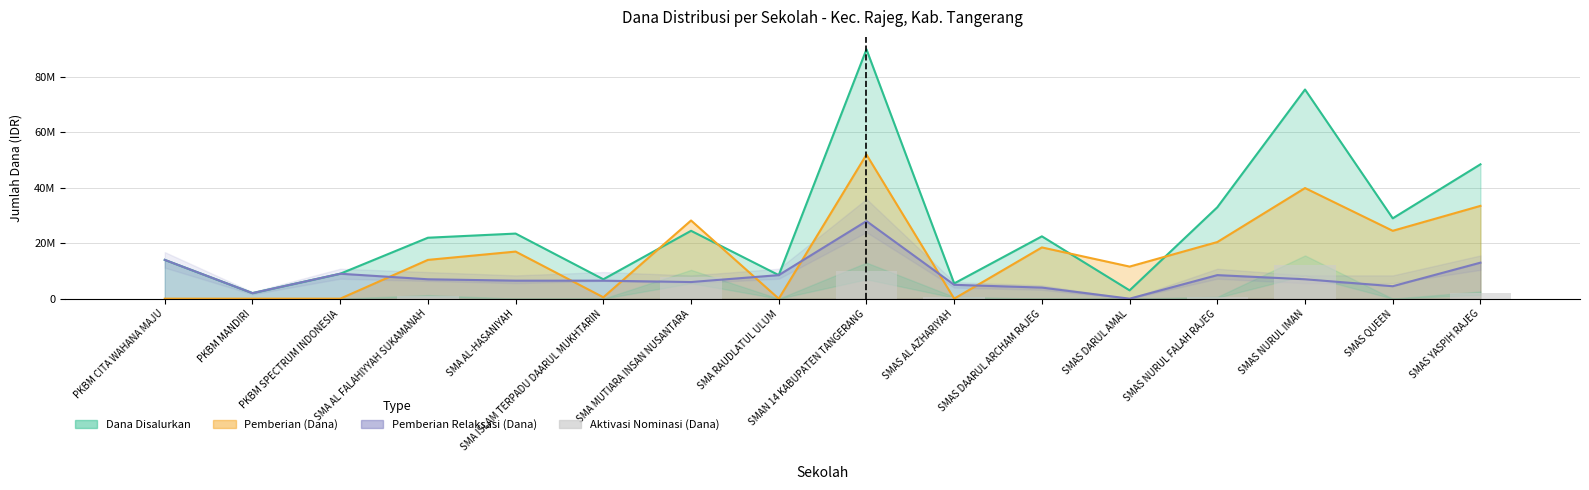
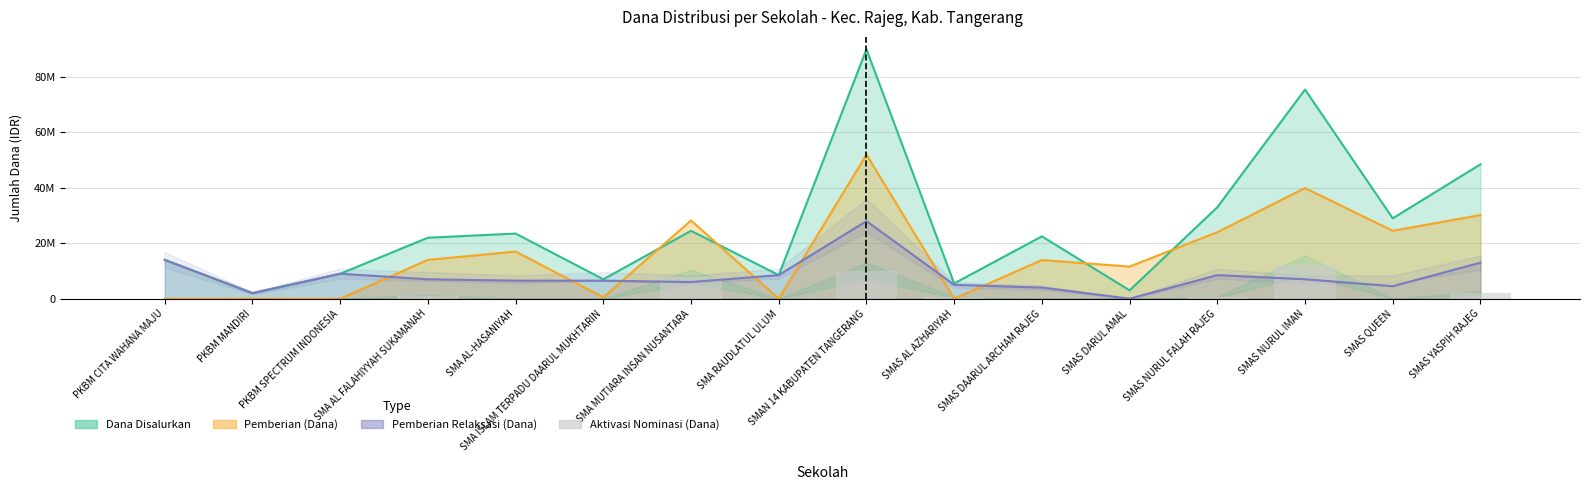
  {
    "Pemberian (Dana)": {
      "SMA AL FALAHIYYAH SUKAMANAH": 14000000,
      "SMA AL-HASANIYAH": 17000000,
      "SMA MUTIARA INSAN NUSANTARA": 28000000,
      "SMAN 14 KABUPATEN TANGERANG": 52000000,
-     "SMAS DAARUL ARCHAM RAJEG": 19000000,
+     "SMAS DAARUL ARCHAM RAJEG": 14000000,
      "SMAS DARUL AMAL": 12000000,
-     "SMAS NURUL FALAH RAJEG": 20000000,
+     "SMAS NURUL FALAH RAJEG": 24000000,
      "SMAS NURUL IMAN": 40000000,
      "SMAS QUEEN": 25000000,
-     "SMAS YASPIH RAJEG": 34000000
+     "SMAS YASPIH RAJEG": 30000000
    }
  }
